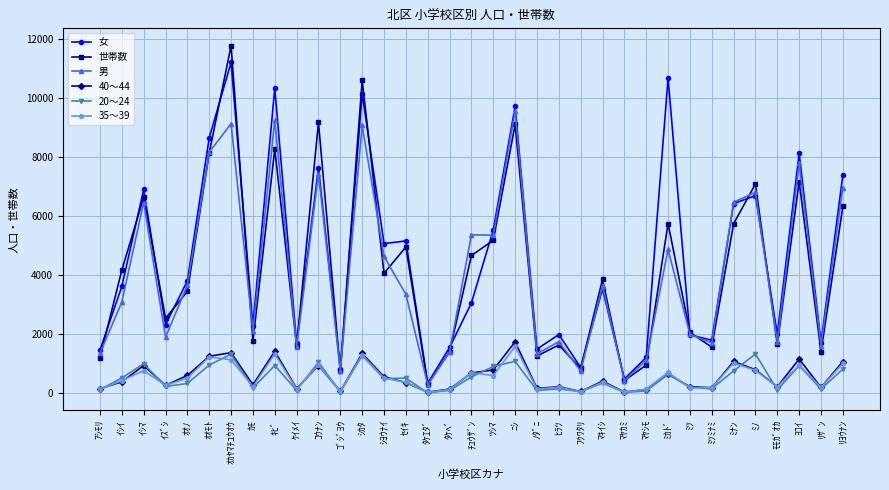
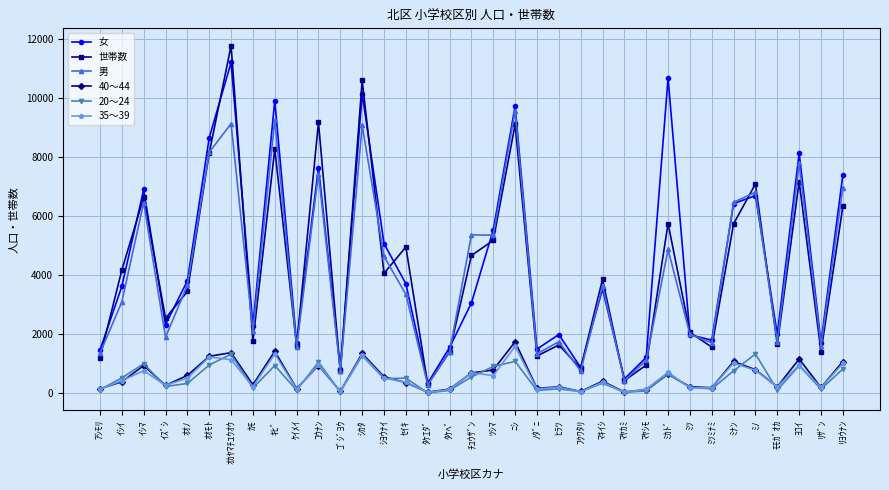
  {
    "女": {
      "ｱｼﾓﾘ": 1500,
      "ｲｼｲ": 3600,
      "ｲｼﾏ": 6900,
      "ｲｽﾞｼ": 2300,
      "ｵｵﾉ": 3800,
      "ｵｵﾓﾄ": 8700,
      "ｵｶﾔﾏﾁﾕｳｵｳ": 11200,
      "ｶﾓ": 2300,
-     "ｷﾋﾞ": 10300,
+     "ｷﾋﾞ": 9900,
      "ｺｳﾅﾝ": 7600,
      "ｼｶﾀ": 10100,
      "ｼﾖｳﾅｲ": 5100,
-     "ｾｲｷ": 5200,
+     "ｾｲｷ": 3700,
      "ﾀｹﾍﾞ": 1600,
      "ﾁﾕｳｻﾞﾝ": 3100,
      "ﾂｼﾏ": 5500,
      "ﾆｼ": 9700,
      "ﾉﾀﾞﾆ": 1500,
      "ﾋﾗﾂ": 2000,
      "ﾏｷｲｼ": 3500,
      "ﾏﾔｼﾓ": 1200,
      "ﾐｶﾄﾞ": 10700,
      "ﾐﾂﾐﾅﾐ": 1800,
      "ﾐﾉ": 6700,
      "ﾓﾓｶﾞｵｶ": 2000,
      "ﾖｺｲ": 8100,
      "ﾘｻﾞﾝ": 1700,
      "ﾘﾖｳﾅﾝ": 7400
    }
  }
